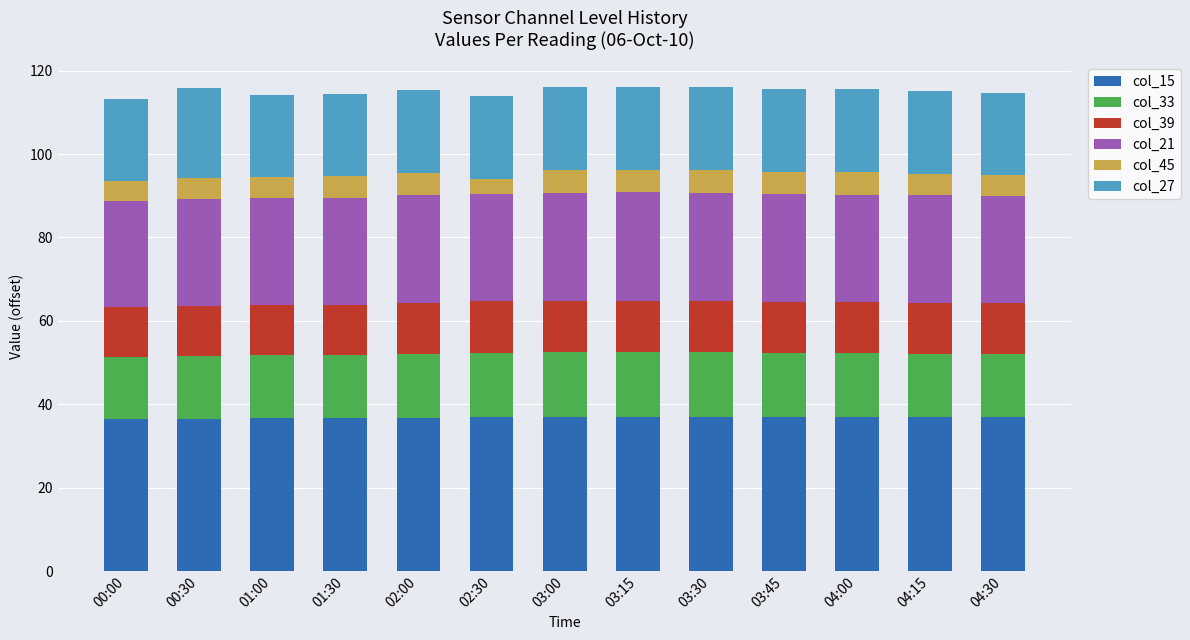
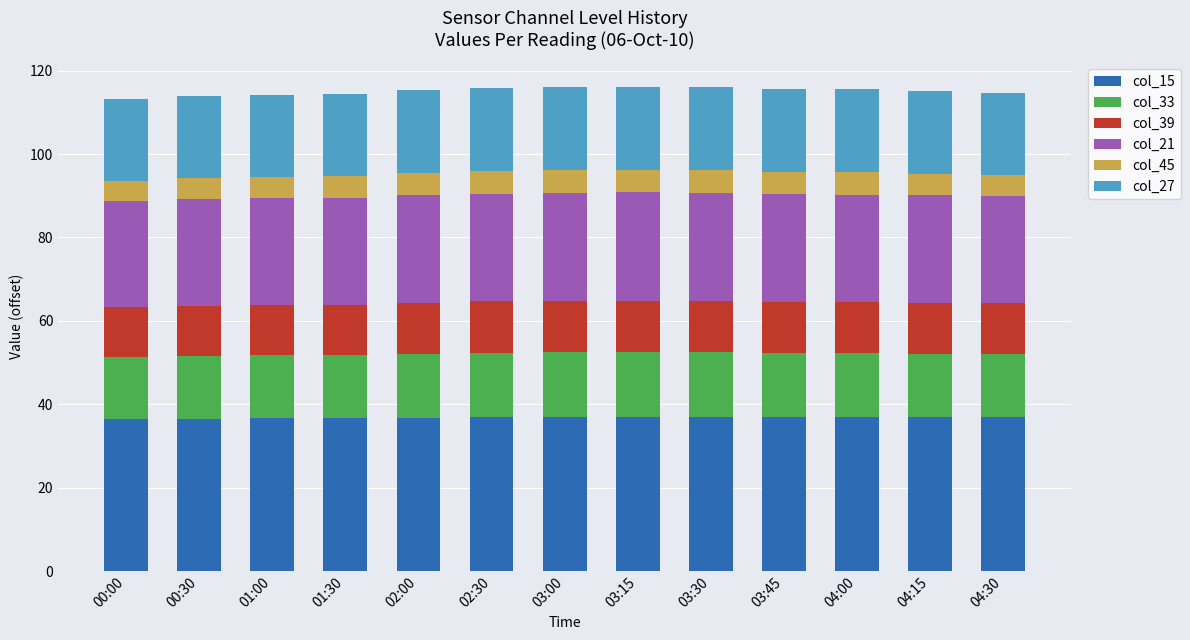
  {
    "col_15": {
      "00:00": 36,
      "00:30": 37,
      "01:00": 37,
      "01:30": 37,
      "02:00": 37,
      "02:30": 37,
      "03:00": 37,
      "03:15": 37,
      "03:30": 37,
      "03:45": 37,
      "04:00": 37,
      "04:15": 37,
      "04:30": 37
    },
    "col_33": {
      "00:00": 15,
      "00:30": 15,
      "01:00": 15,
      "01:30": 15,
      "02:00": 15,
      "02:30": 15,
      "03:00": 15,
      "03:15": 15,
      "03:30": 15,
      "03:45": 15,
      "04:00": 15,
      "04:15": 15,
      "04:30": 15
    },
    "col_39": {
      "00:00": 12,
      "00:30": 12,
      "01:00": 12,
      "01:30": 12,
      "02:00": 12,
      "02:30": 12,
      "03:00": 12,
      "03:15": 12,
      "03:30": 12,
      "03:45": 12,
      "04:00": 12,
      "04:15": 12,
      "04:30": 12
    },
    "col_21": {
      "00:00": 25,
      "00:30": 26,
      "01:00": 26,
      "01:30": 26,
      "02:00": 26,
      "02:30": 26,
      "03:00": 26,
      "03:15": 26,
      "03:30": 26,
      "03:45": 26,
      "04:00": 26,
      "04:15": 26,
      "04:30": 26
    },
    "col_45": {
      "00:00": 5,
      "00:30": 5,
      "01:00": 5,
      "01:30": 5,
      "02:00": 5,
-     "02:30": 3,
+     "02:30": 5,
      "03:00": 5,
      "03:15": 5,
      "03:30": 5,
      "03:45": 5,
      "04:00": 5,
      "04:15": 5,
      "04:30": 5
    },
    "col_27": {
      "00:00": 20,
-     "00:30": 22,
+     "00:30": 20,
      "01:00": 20,
      "01:30": 20,
      "02:00": 20,
      "02:30": 20,
      "03:00": 20,
      "03:15": 20,
      "03:30": 20,
      "03:45": 20,
      "04:00": 20,
      "04:15": 20,
      "04:30": 20
    }
  }
